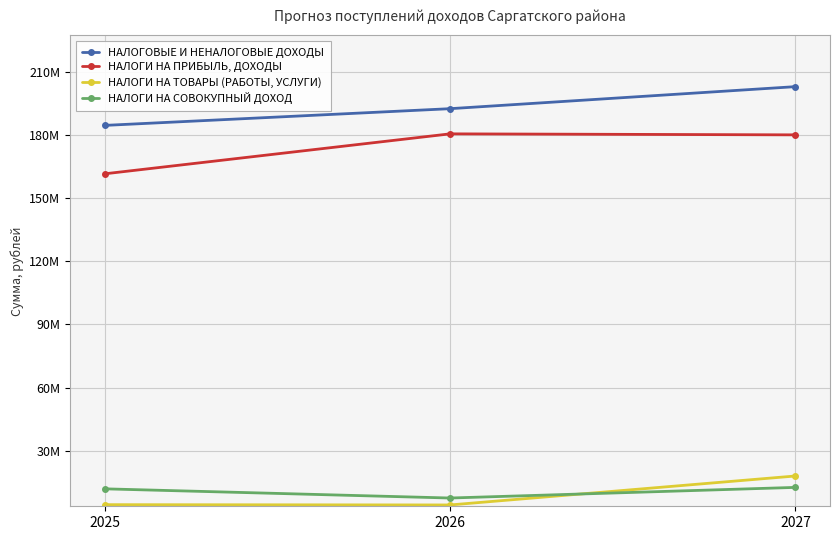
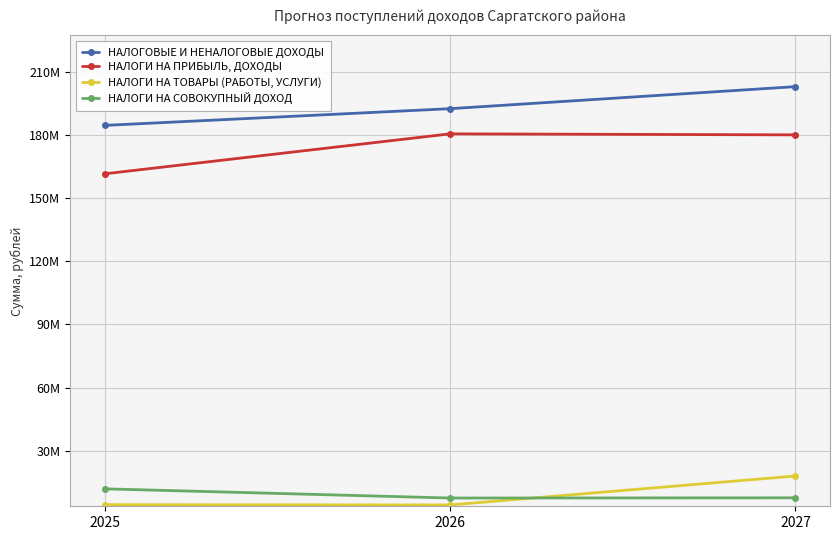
  {
    "НАЛОГОВЫЕ И НЕНАЛОГОВЫЕ ДОХОДЫ": {
      "2025": 185000000,
      "2026": 193000000,
      "2027": 203000000
    },
    "НАЛОГИ НА ПРИБЫЛЬ, ДОХОДЫ": {
      "2025": 162000000,
      "2026": 181000000,
      "2027": 180000000
    },
    "НАЛОГИ НА ТОВАРЫ (РАБОТЫ, УСЛУГИ)": {
      "2025": 4000000,
      "2026": 4000000,
      "2027": 18000000
    },
    "НАЛОГИ НА СОВОКУПНЫЙ ДОХОД": {
      "2025": 12000000,
      "2026": 7000000,
-     "2027": 13000000
+     "2027": 8000000
    }
  }
